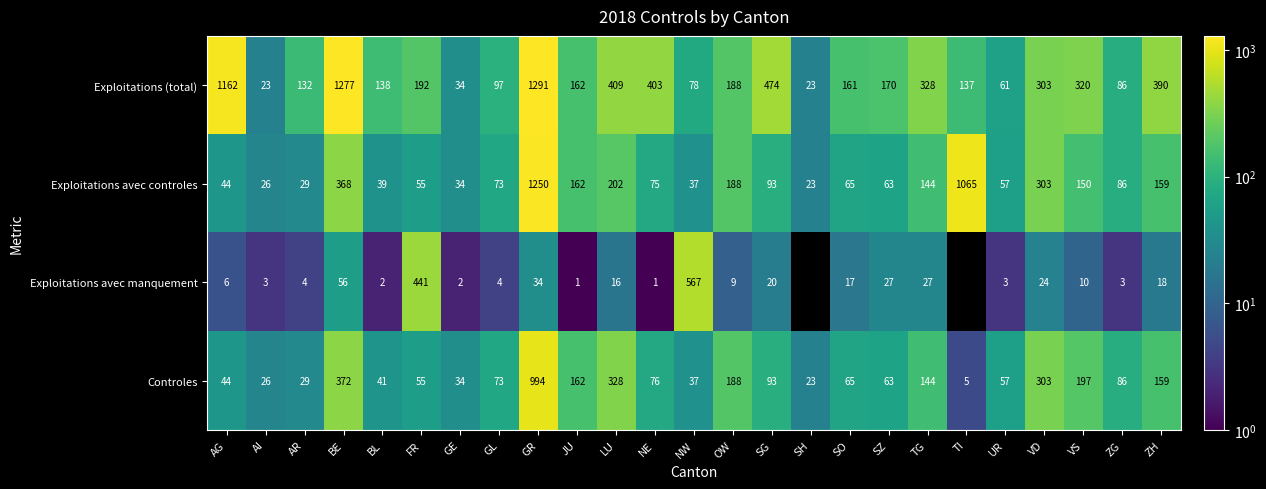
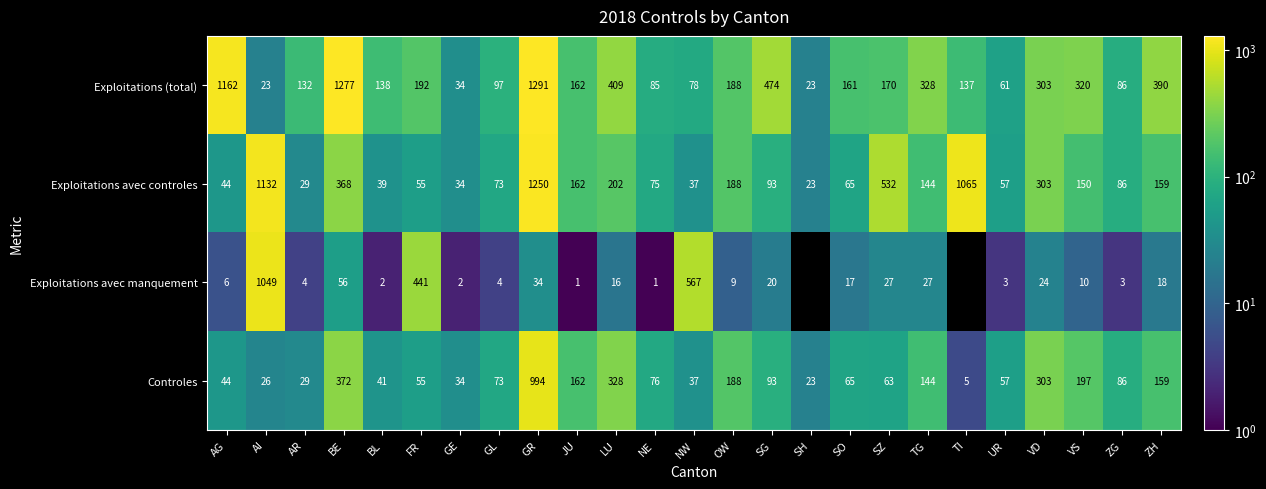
  {
    "Exploitations (total)": {
      "AG": 1162,
      "AI": 23,
      "AR": 132,
      "BE": 1277,
      "BL": 138,
      "FR": 192,
      "GE": 34,
      "GL": 97,
      "GR": 1291,
      "JU": 162,
      "LU": 409,
-     "NE": 403,
+     "NE": 85,
      "NW": 78,
      "OW": 188,
      "SG": 474,
      "SH": 23,
      "SO": 161,
      "SZ": 170,
      "TG": 328,
      "TI": 137,
      "UR": 61,
      "VD": 303,
      "VS": 320,
      "ZG": 86,
      "ZH": 390
    },
    "Exploitations avec controles": {
      "AG": 44,
-     "AI": 26,
+     "AI": 1132,
      "AR": 29,
      "BE": 368,
      "BL": 39,
      "FR": 55,
      "GE": 34,
      "GL": 73,
      "GR": 1250,
      "JU": 162,
      "LU": 202,
      "NE": 75,
      "NW": 37,
      "OW": 188,
      "SG": 93,
      "SH": 23,
      "SO": 65,
-     "SZ": 63,
+     "SZ": 532,
      "TG": 144,
      "TI": 1065,
      "UR": 57,
      "VD": 303,
      "VS": 150,
      "ZG": 86,
      "ZH": 159
    },
    "Exploitations avec manquement": {
      "AG": 6,
-     "AI": 3,
+     "AI": 1049,
      "AR": 4,
      "BE": 56,
      "BL": 2,
      "FR": 441,
      "GE": 2,
      "GL": 4,
      "GR": 34,
      "JU": 1,
      "LU": 16,
      "NE": 1,
      "NW": 567,
      "OW": 9,
      "SG": 20,
      "SO": 17,
      "SZ": 27,
      "TG": 27,
      "UR": 3,
      "VD": 24,
      "VS": 10,
      "ZG": 3,
      "ZH": 18
    },
    "Controles": {
      "AG": 44,
      "AI": 26,
      "AR": 29,
      "BE": 372,
      "BL": 41,
      "FR": 55,
      "GE": 34,
      "GL": 73,
      "GR": 994,
      "JU": 162,
      "LU": 328,
      "NE": 76,
      "NW": 37,
      "OW": 188,
      "SG": 93,
      "SH": 23,
      "SO": 65,
      "SZ": 63,
      "TG": 144,
      "TI": 5,
      "UR": 57,
      "VD": 303,
      "VS": 197,
      "ZG": 86,
      "ZH": 159
    }
  }
